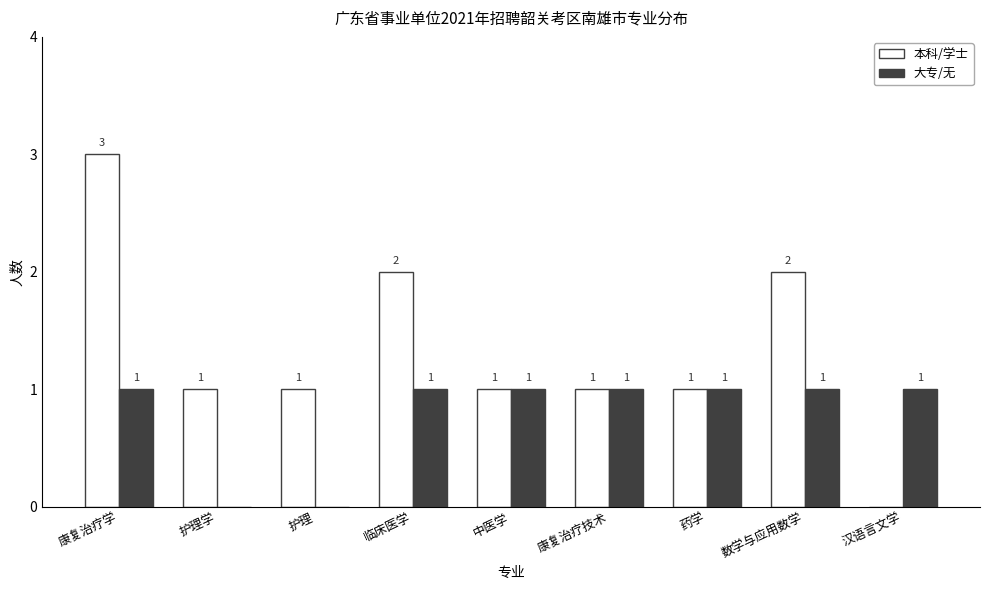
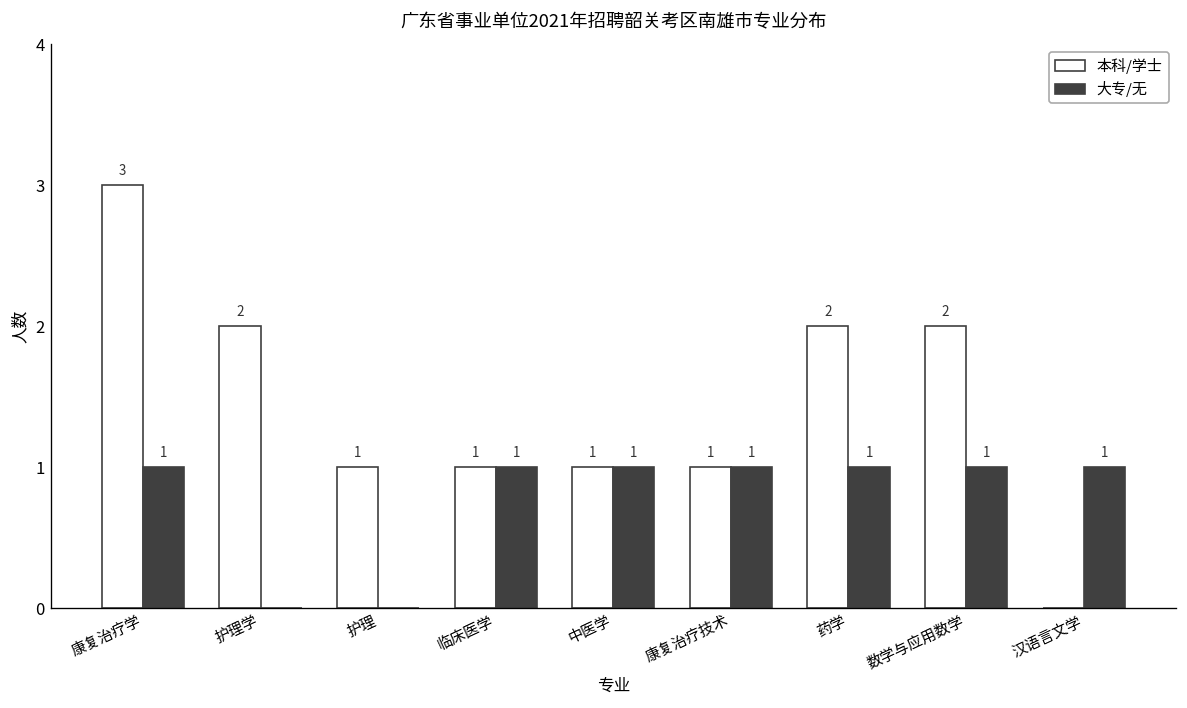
  {
    "本科/学士": {
      "康复治疗学": 3,
-     "护理学": 1,
+     "护理学": 2,
      "护理": 1,
-     "临床医学": 2,
+     "临床医学": 1,
      "中医学": 1,
      "康复治疗技术": 1,
-     "药学": 1,
+     "药学": 2,
      "数学与应用数学": 2
    },
    "大专/无": {
      "康复治疗学": 1,
      "临床医学": 1,
      "中医学": 1,
      "康复治疗技术": 1,
      "药学": 1,
      "数学与应用数学": 1,
      "汉语言文学": 1
    }
  }
